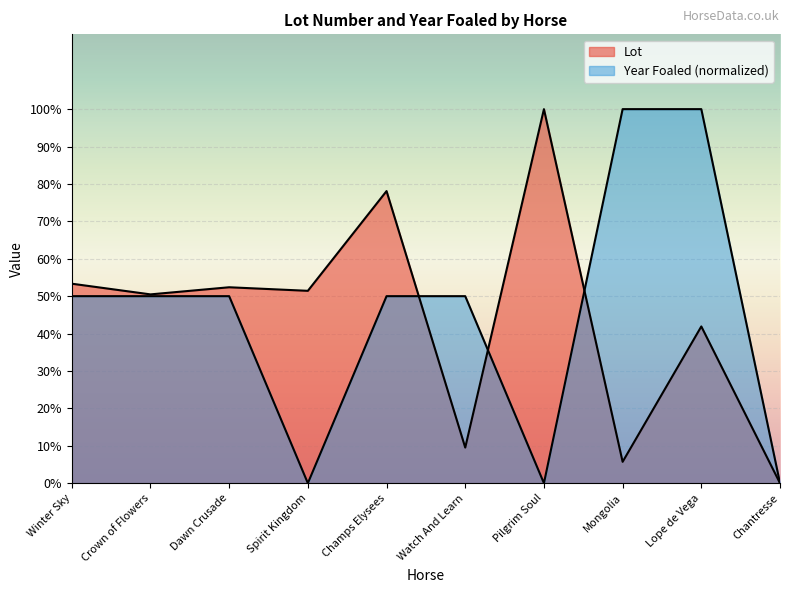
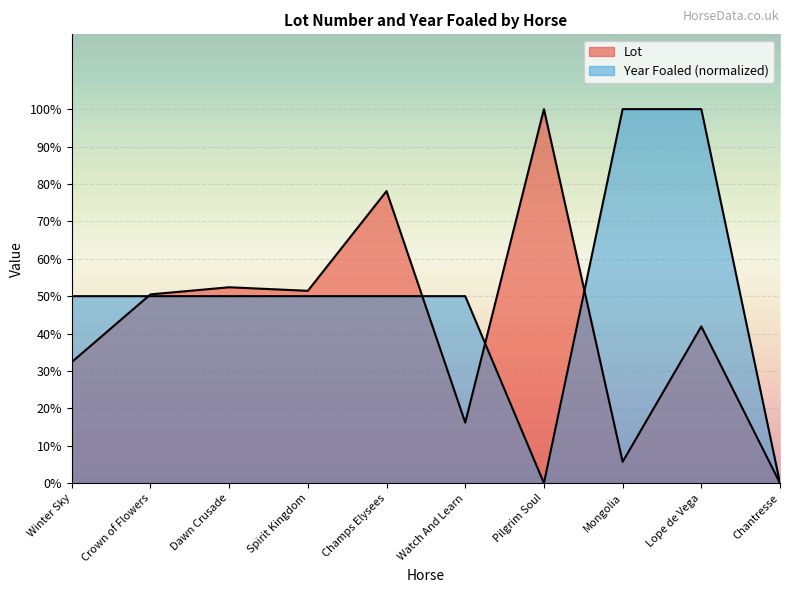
  {
    "Lot": {
-     "Winter Sky": "53%",
+     "Winter Sky": "32%",
      "Dawn Crusade": "52%",
      "Spirit Kingdom": "51%",
      "Champs Elysees": "78%",
-     "Watch And Learn": "10%",
+     "Watch And Learn": "16%",
      "Pilgrim Soul": "100%",
      "Mongolia": "6%",
      "Lope de Vega": "42%"
    },
    "Year Foaled (normalized)": {
      "Winter Sky": "50%",
      "Dawn Crusade": "50%",
-     "Spirit Kingdom": "0%",
+     "Spirit Kingdom": "50%",
      "Champs Elysees": "50%",
      "Watch And Learn": "50%",
      "Pilgrim Soul": "0%",
      "Mongolia": "100%",
      "Lope de Vega": "100%"
    }
  }
